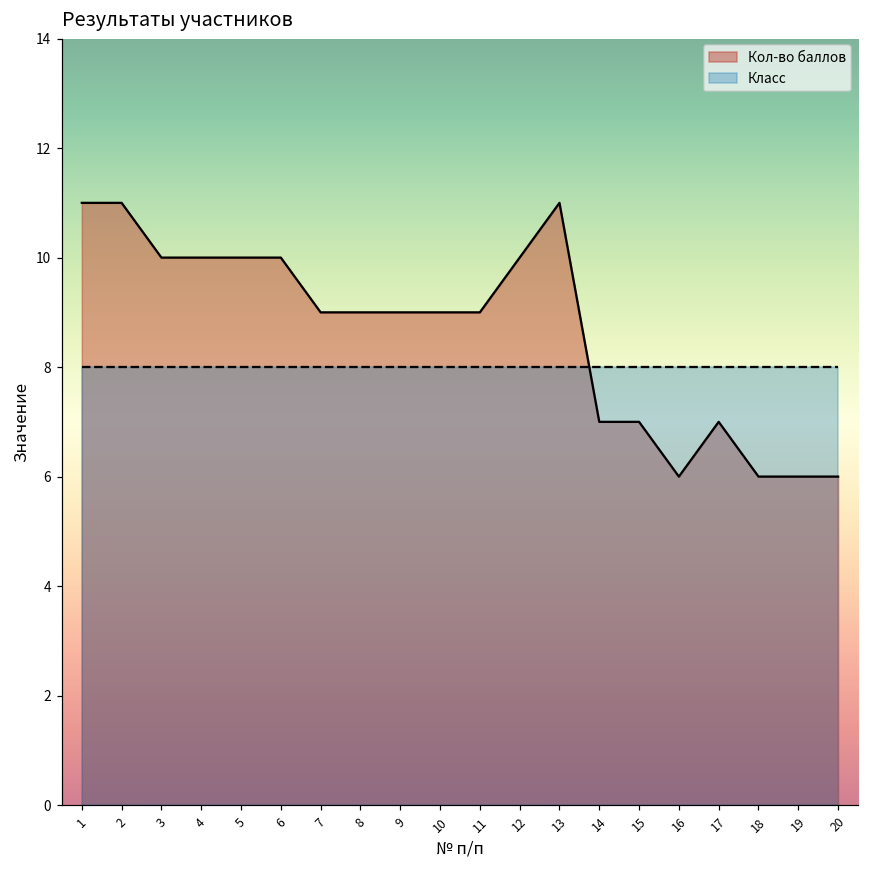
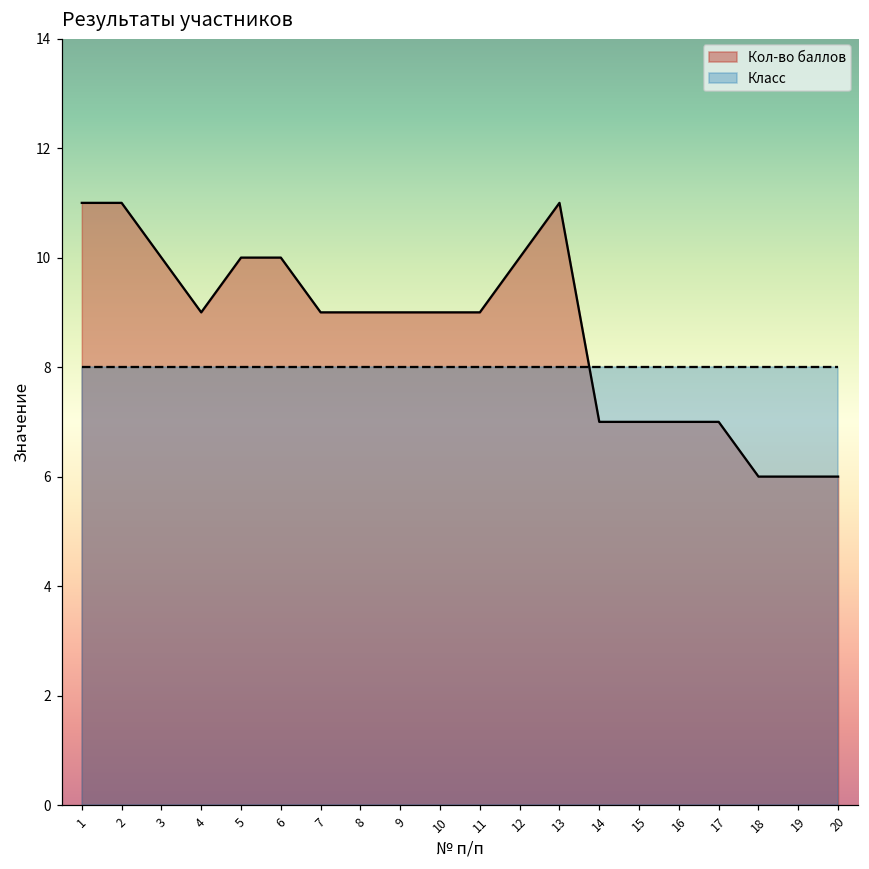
  {
    "Кол-во баллов": {
      "1": 11,
      "2": 11,
      "3": 10,
-     "4": 10,
+     "4": 9,
      "5": 10,
      "6": 10,
      "7": 9,
      "8": 9,
      "9": 9,
      "10": 9,
      "11": 9,
      "12": 10,
      "13": 11,
      "14": 7,
      "15": 7,
-     "16": 6,
+     "16": 7,
      "17": 7,
      "18": 6,
      "19": 6,
      "20": 6
    },
    "Класс": {
      "1": 8,
      "2": 8,
      "3": 8,
      "4": 8,
      "5": 8,
      "6": 8,
      "7": 8,
      "8": 8,
      "9": 8,
      "10": 8,
      "11": 8,
      "12": 8,
      "13": 8,
      "14": 8,
      "15": 8,
      "16": 8,
      "17": 8,
      "18": 8,
      "19": 8,
      "20": 8
    }
  }
